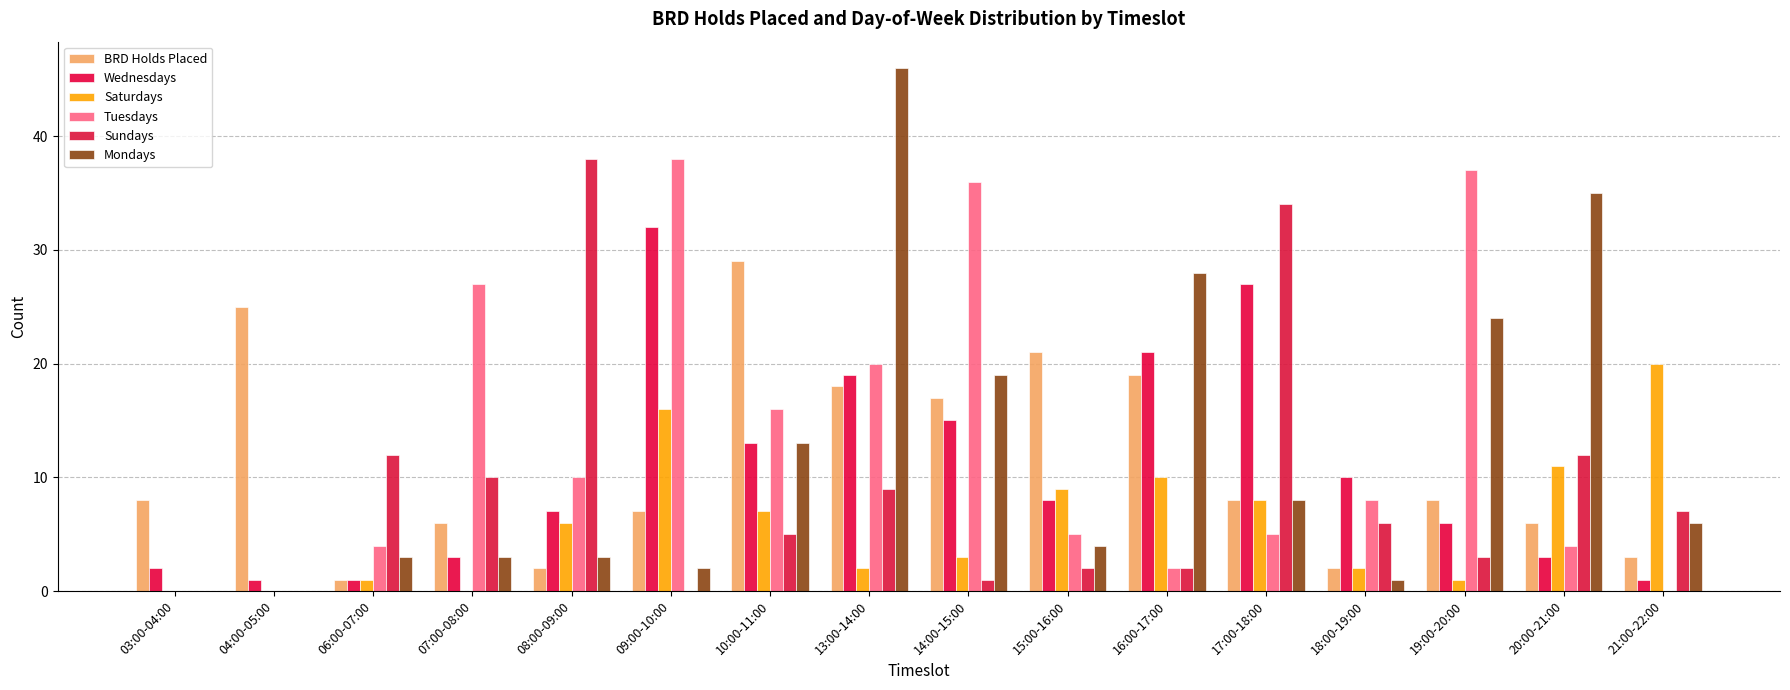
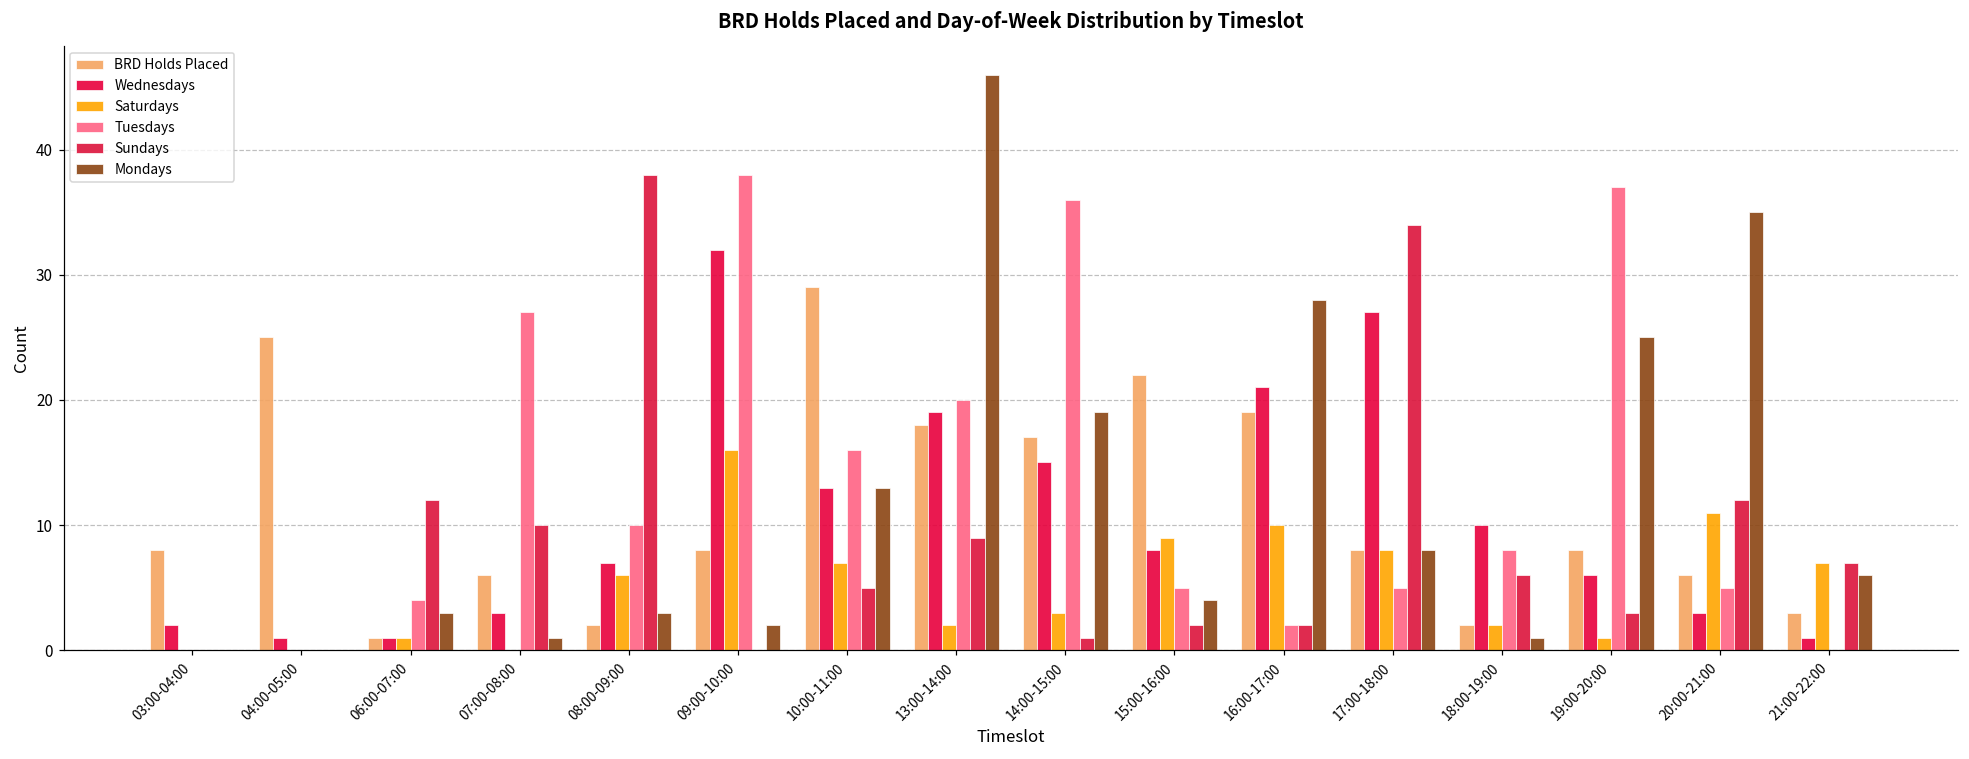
  {
    "BRD Holds Placed": {
      "03:00-04:00": 8,
      "04:00-05:00": 25,
      "06:00-07:00": 1,
      "07:00-08:00": 6,
      "08:00-09:00": 2,
-     "09:00-10:00": 7,
+     "09:00-10:00": 8,
      "10:00-11:00": 29,
      "13:00-14:00": 18,
      "14:00-15:00": 17,
-     "15:00-16:00": 21,
+     "15:00-16:00": 22,
      "16:00-17:00": 19,
      "17:00-18:00": 8,
      "18:00-19:00": 2,
      "19:00-20:00": 8,
      "20:00-21:00": 6,
      "21:00-22:00": 3
    },
    "Saturdays": {
      "03:00-04:00": 0,
      "04:00-05:00": 0,
      "06:00-07:00": 1,
      "07:00-08:00": 0,
      "08:00-09:00": 6,
      "09:00-10:00": 16,
      "10:00-11:00": 7,
      "13:00-14:00": 2,
      "14:00-15:00": 3,
      "15:00-16:00": 9,
      "16:00-17:00": 10,
      "17:00-18:00": 8,
      "18:00-19:00": 2,
      "19:00-20:00": 1,
      "20:00-21:00": 11,
-     "21:00-22:00": 20
+     "21:00-22:00": 7
    },
    "Tuesdays": {
      "03:00-04:00": 0,
      "04:00-05:00": 0,
      "06:00-07:00": 4,
      "07:00-08:00": 27,
      "08:00-09:00": 10,
      "09:00-10:00": 38,
      "10:00-11:00": 16,
      "13:00-14:00": 20,
      "14:00-15:00": 36,
      "15:00-16:00": 5,
      "16:00-17:00": 2,
      "17:00-18:00": 5,
      "18:00-19:00": 8,
      "19:00-20:00": 37,
-     "20:00-21:00": 4,
+     "20:00-21:00": 5,
      "21:00-22:00": 0
    },
    "Mondays": {
      "03:00-04:00": 0,
      "04:00-05:00": 0,
      "06:00-07:00": 3,
-     "07:00-08:00": 3,
+     "07:00-08:00": 1,
      "08:00-09:00": 3,
      "09:00-10:00": 2,
      "10:00-11:00": 13,
      "13:00-14:00": 46,
      "14:00-15:00": 19,
      "15:00-16:00": 4,
      "16:00-17:00": 28,
      "17:00-18:00": 8,
      "18:00-19:00": 1,
-     "19:00-20:00": 24,
+     "19:00-20:00": 25,
      "20:00-21:00": 35,
      "21:00-22:00": 6
    }
  }
